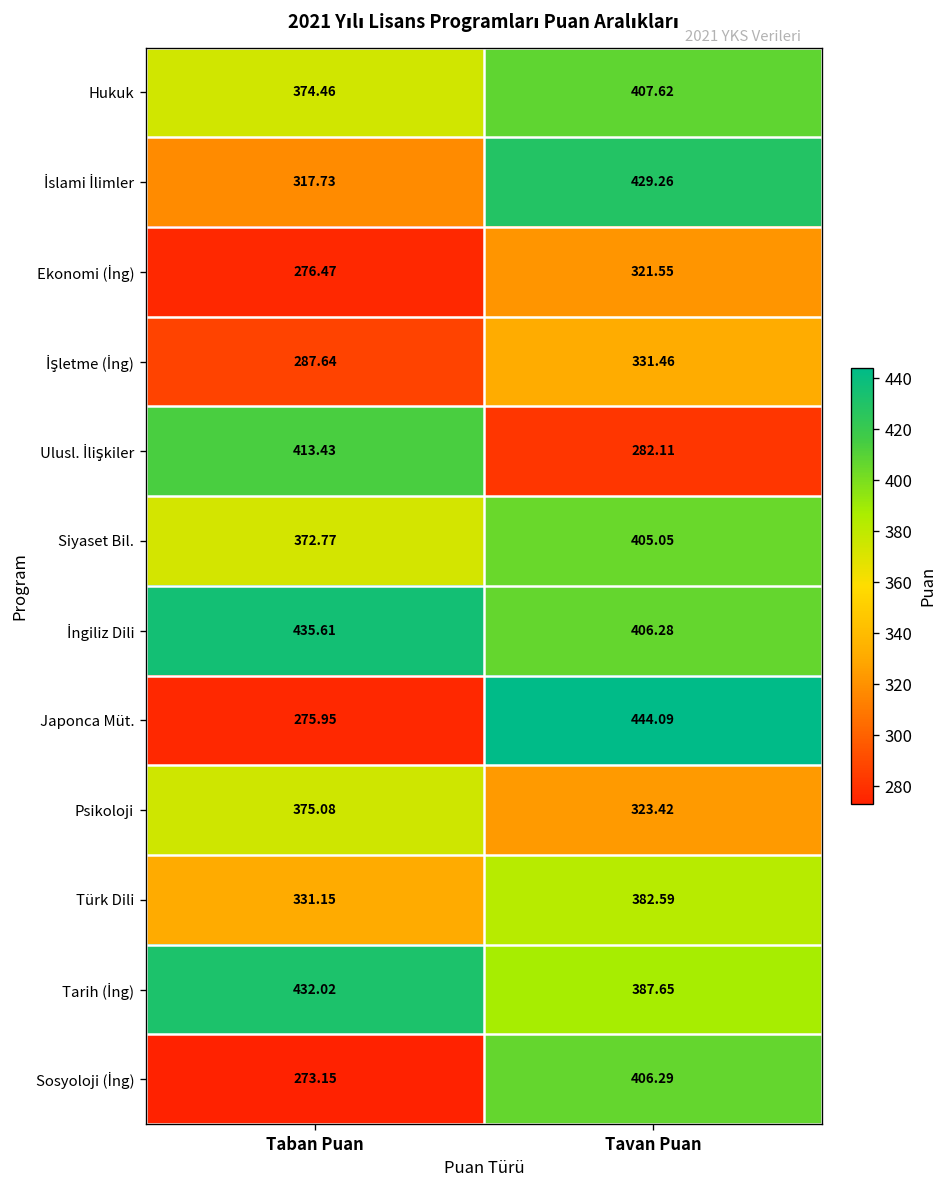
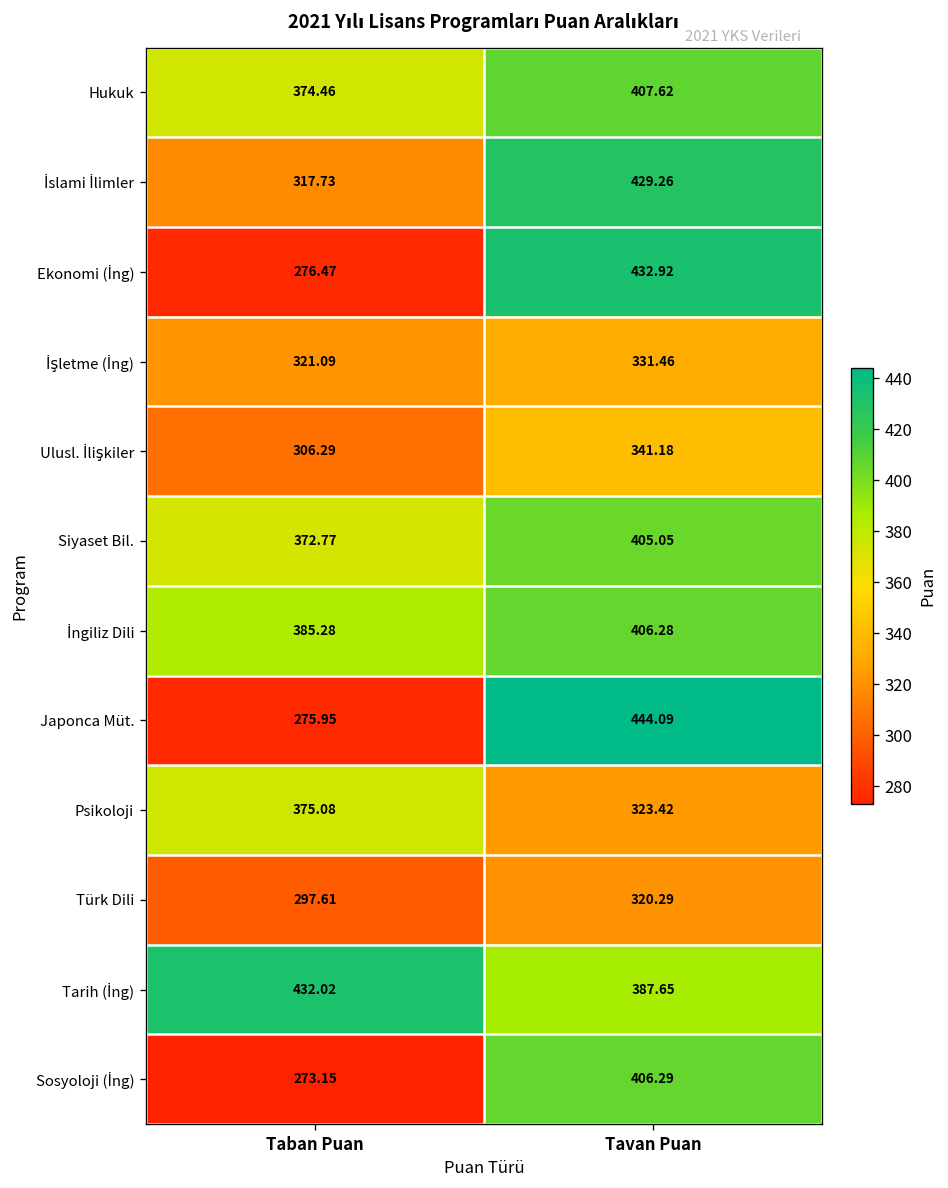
  {
    "Hukuk": {
      "Taban Puan": 374.46,
      "Tavan Puan": 407.62
    },
    "İslami İlimler": {
      "Taban Puan": 317.73,
      "Tavan Puan": 429.26
    },
    "Ekonomi (İng)": {
      "Taban Puan": 276.47,
-     "Tavan Puan": 321.55
+     "Tavan Puan": 432.92
    },
    "İşletme (İng)": {
-     "Taban Puan": 287.64,
+     "Taban Puan": 321.09,
      "Tavan Puan": 331.46
    },
    "Ulusl. İlişkiler": {
-     "Taban Puan": 413.43,
-     "Tavan Puan": 282.11
+     "Taban Puan": 306.29,
+     "Tavan Puan": 341.18
    },
    "Siyaset Bil.": {
      "Taban Puan": 372.77,
      "Tavan Puan": 405.05
    },
    "İngiliz Dili": {
-     "Taban Puan": 435.61,
+     "Taban Puan": 385.28,
      "Tavan Puan": 406.28
    },
    "Japonca Müt.": {
      "Taban Puan": 275.95,
      "Tavan Puan": 444.09
    },
    "Psikoloji": {
      "Taban Puan": 375.08,
      "Tavan Puan": 323.42
    },
    "Türk Dili": {
-     "Taban Puan": 331.15,
-     "Tavan Puan": 382.59
+     "Taban Puan": 297.61,
+     "Tavan Puan": 320.29
    },
    "Tarih (İng)": {
      "Taban Puan": 432.02,
      "Tavan Puan": 387.65
    },
    "Sosyoloji (İng)": {
      "Taban Puan": 273.15,
      "Tavan Puan": 406.29
    }
  }
